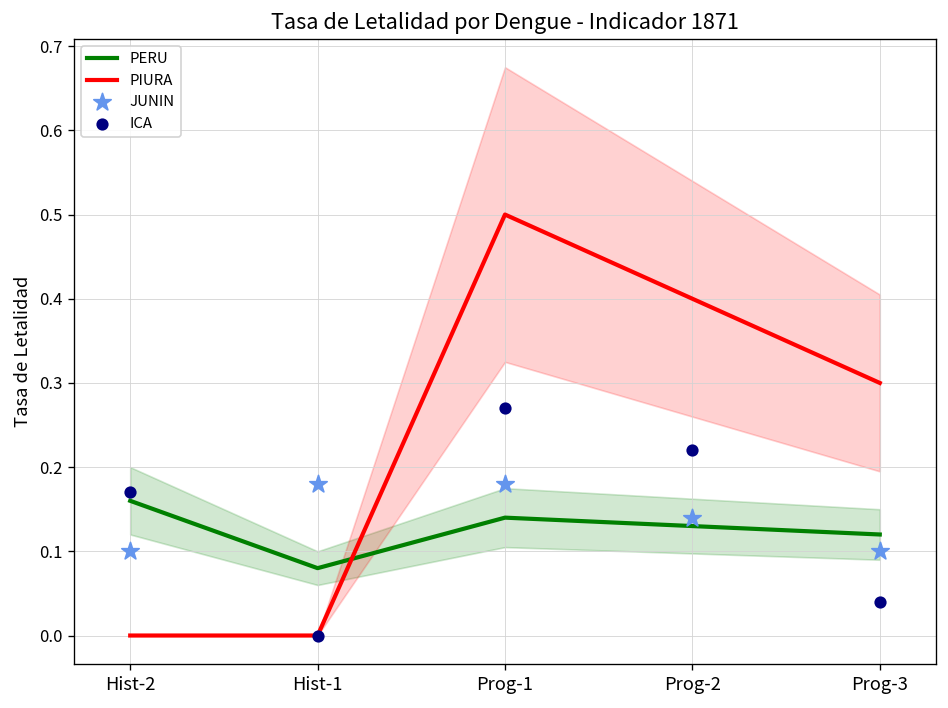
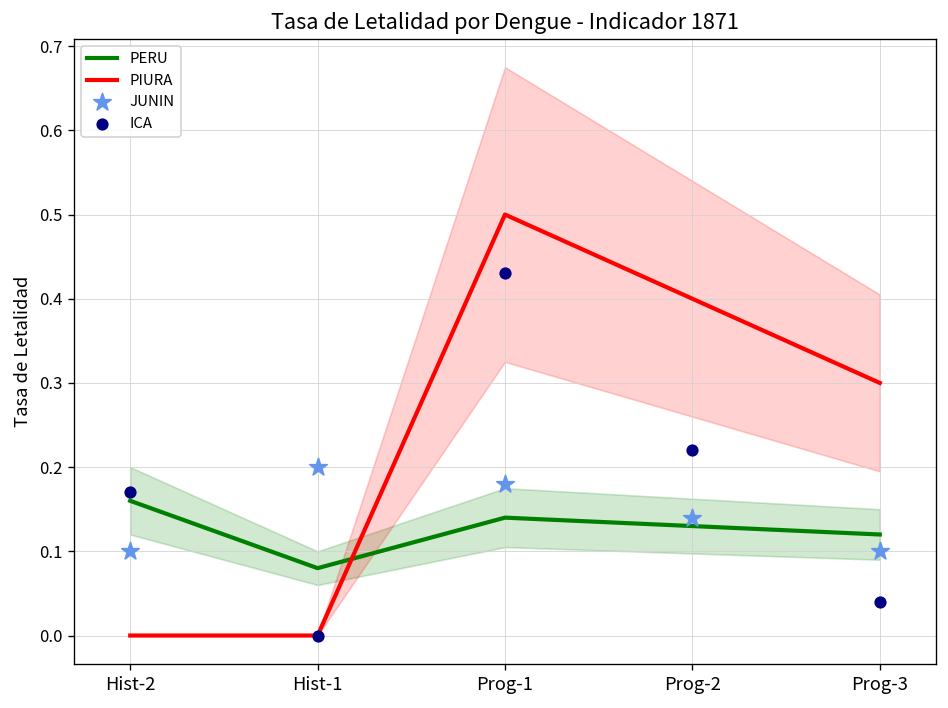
  {
    "JUNIN": {
-     "Hist-1": 0.18
+     "Hist-1": 0.20
    },
    "ICA": {
-     "Prog-1": 0.27
+     "Prog-1": 0.43
    }
  }
